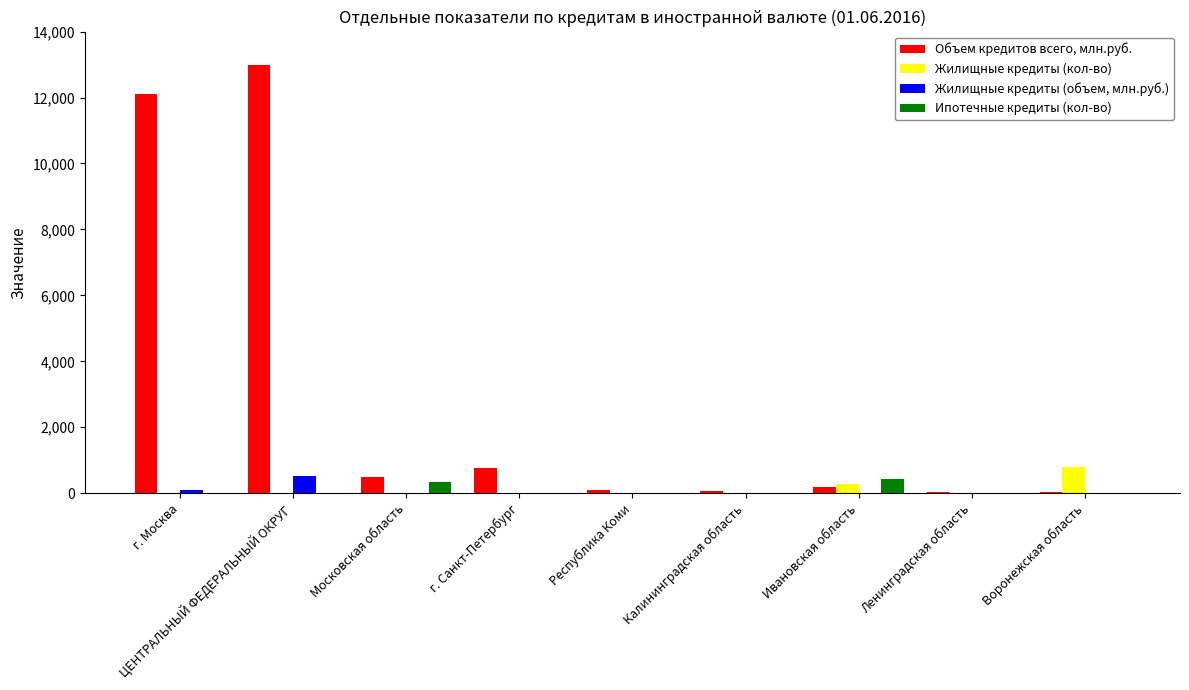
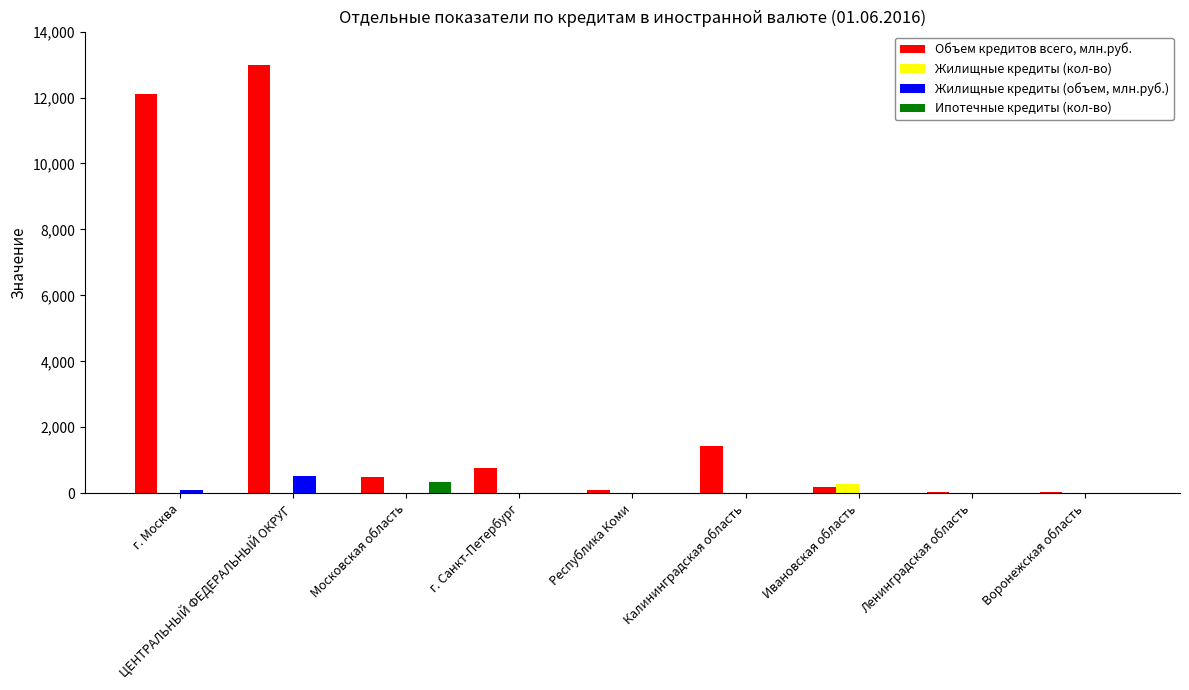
  {
    "Объем кредитов всего, млн.руб.": {
      "г. Москва": "12,100",
      "ЦЕНТРАЛЬНЫЙ ФЕДЕРАЛЬНЫЙ ОКРУГ": "13,000",
      "Московская область": "500",
      "г. Санкт-Петербург": "800",
      "Республика Коми": "100",
-     "Калининградская область": "100",
+     "Калининградская область": "1,400",
      "Ивановская область": "200"
    },
    "Жилищные кредиты (кол-во)": {
      "г. Санкт-Петербург": "0",
      "Республика Коми": "0",
      "Калининградская область": "0",
      "Ивановская область": "300",
      "Ленинградская область": "0",
-     "Воронежская область": "800"
+     "Воронежская область": "0"
    },
    "Жилищные кредиты (объем, млн.руб.)": {
      "г. Москва": "100",
      "ЦЕНТРАЛЬНЫЙ ФЕДЕРАЛЬНЫЙ ОКРУГ": "500",
      "г. Санкт-Петербург": "0",
      "Республика Коми": "0",
      "Калининградская область": "0",
      "Ивановская область": "0",
      "Ленинградская область": "0",
      "Воронежская область": "0"
    },
    "Ипотечные кредиты (кол-во)": {
      "Московская область": "300",
      "г. Санкт-Петербург": "0",
      "Республика Коми": "0",
      "Калининградская область": "0",
-     "Ивановская область": "400",
+     "Ивановская область": "0",
      "Ленинградская область": "0",
      "Воронежская область": "0"
    }
  }
